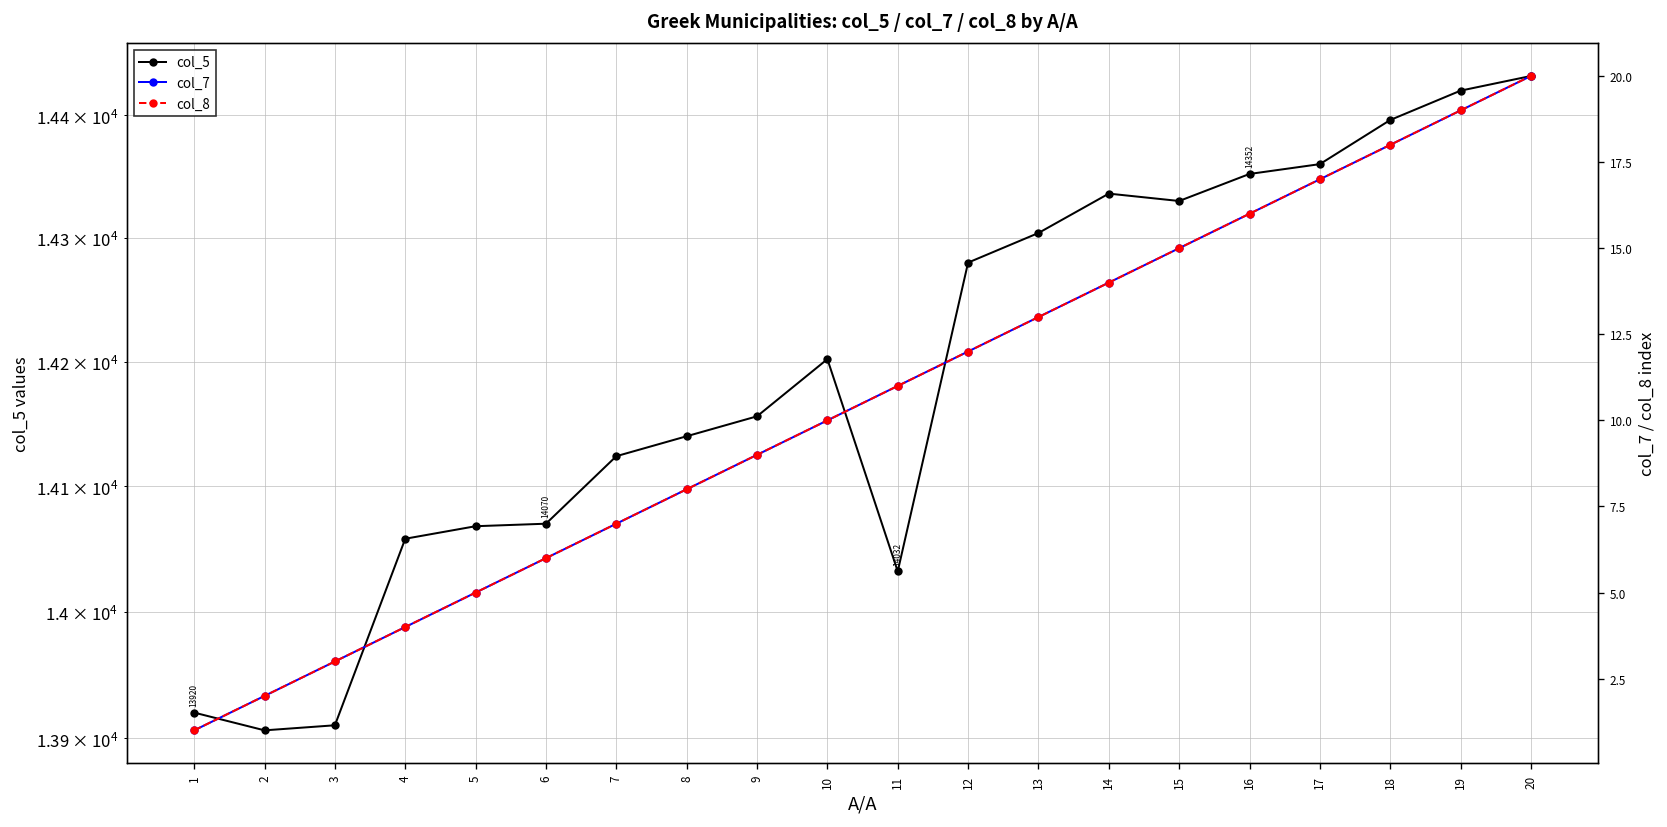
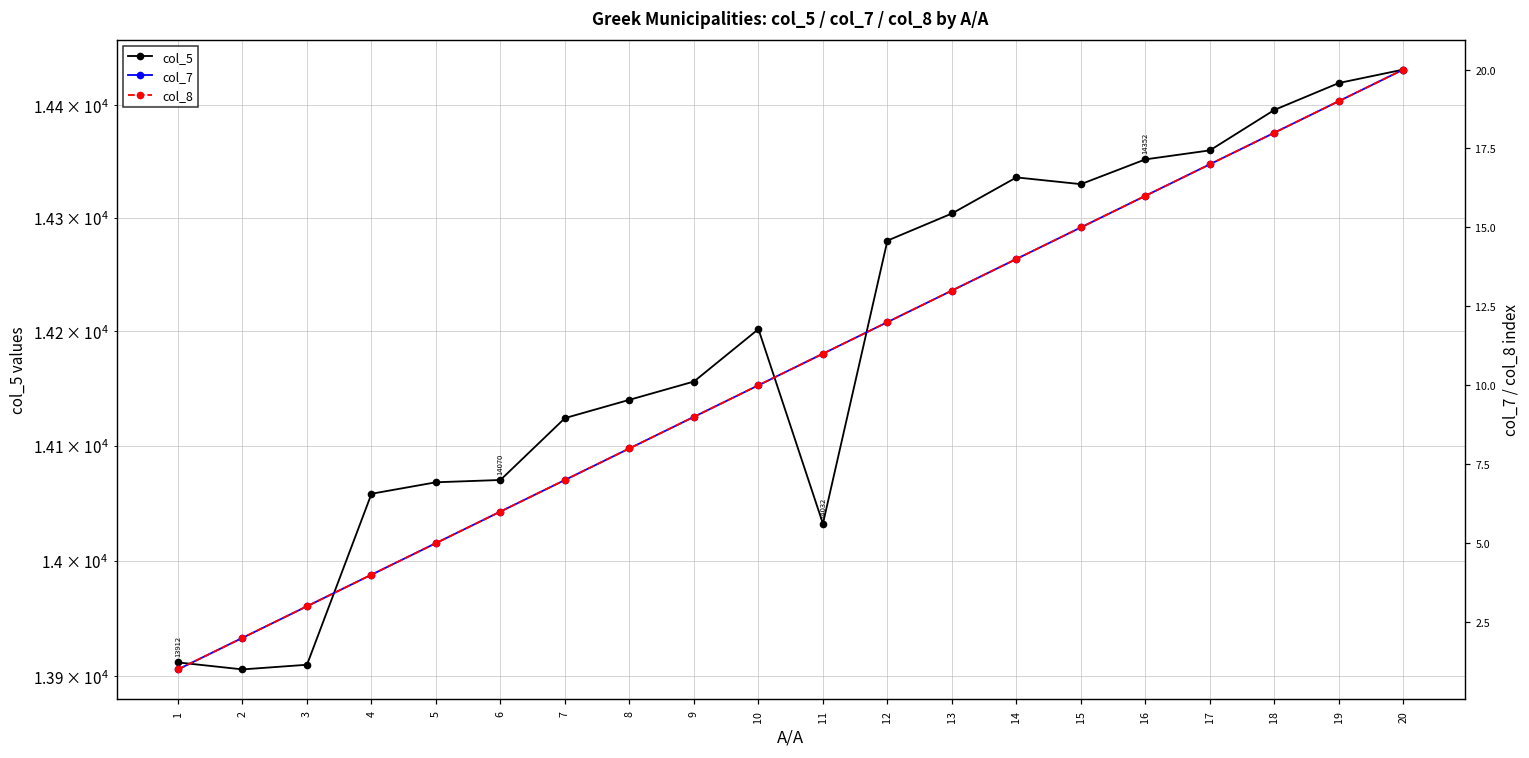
  {
    "col_5": {
-     "1": 13920,
+     "1": 13912,
      "6": 14070,
      "11": 14032,
      "16": 14352
    }
  }
